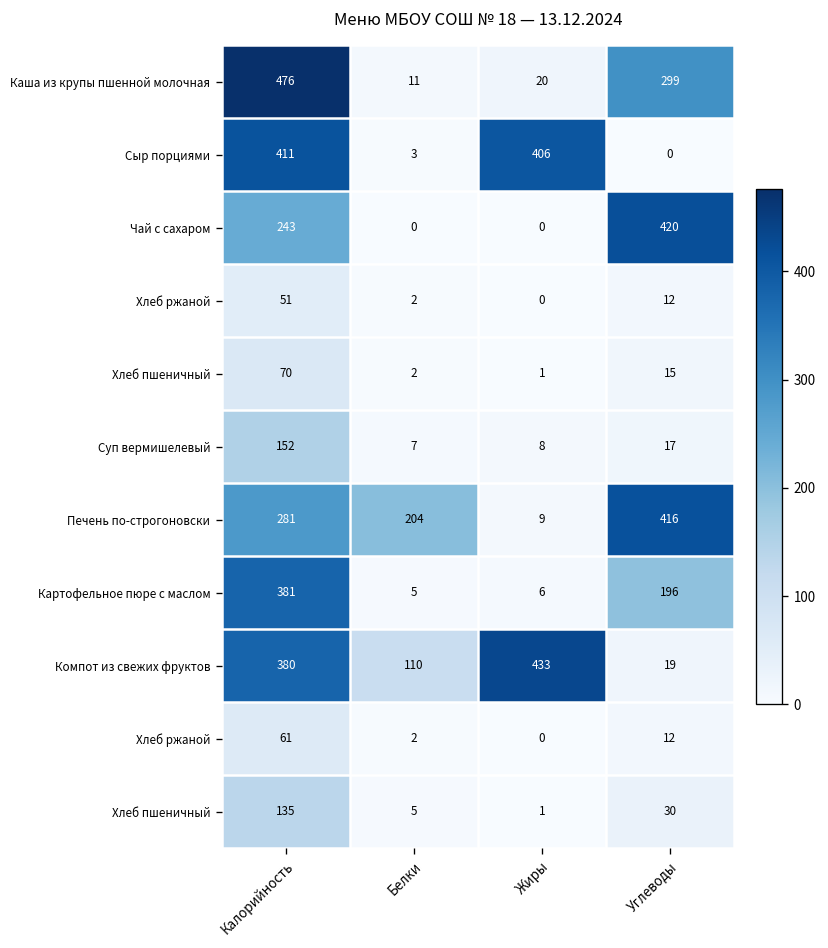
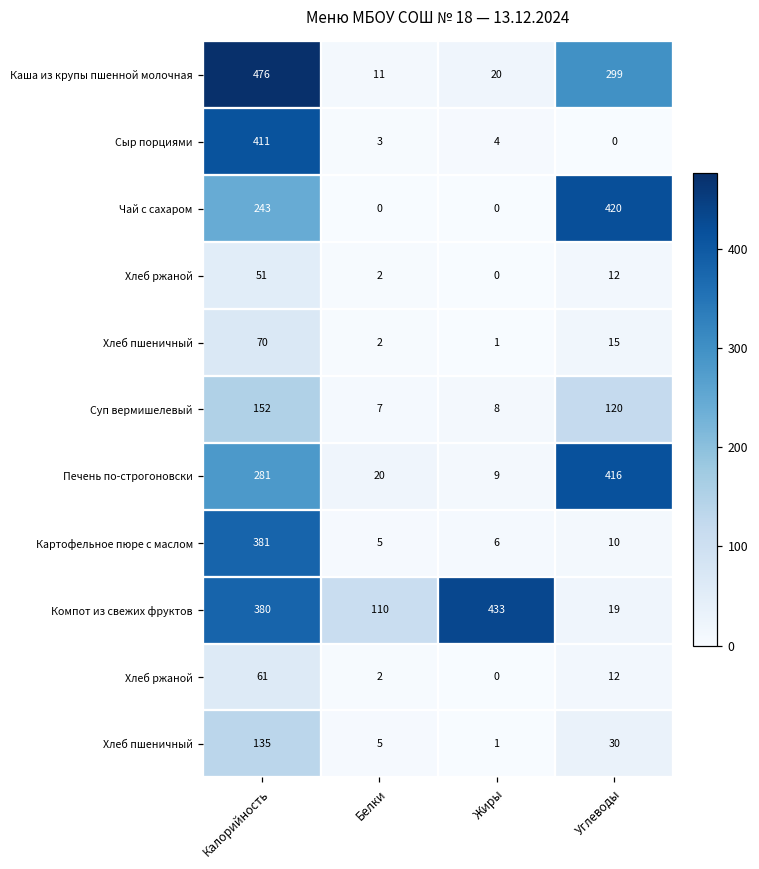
  {
    "Каша из крупы пшенной молочная": {
      "Калорийность": 476,
      "Белки": 11,
      "Жиры": 20,
      "Углеводы": 299
    },
    "Сыр порциями": {
      "Калорийность": 411,
      "Белки": 3,
-     "Жиры": 406,
+     "Жиры": 4,
      "Углеводы": 0
    },
    "Чай с сахаром": {
      "Калорийность": 243,
      "Белки": 0,
      "Жиры": 0,
      "Углеводы": 420
    },
    "Суп вермишелевый": {
      "Калорийность": 152,
      "Белки": 7,
      "Жиры": 8,
-     "Углеводы": 17
+     "Углеводы": 120
    },
    "Печень по-строгоновски": {
      "Калорийность": 281,
-     "Белки": 204,
+     "Белки": 20,
      "Жиры": 9,
      "Углеводы": 416
    },
    "Картофельное пюре с маслом": {
      "Калорийность": 381,
      "Белки": 5,
      "Жиры": 6,
-     "Углеводы": 196
+     "Углеводы": 10
    },
    "Компот из свежих фруктов": {
      "Калорийность": 380,
      "Белки": 110,
      "Жиры": 433,
      "Углеводы": 19
    }
  }
